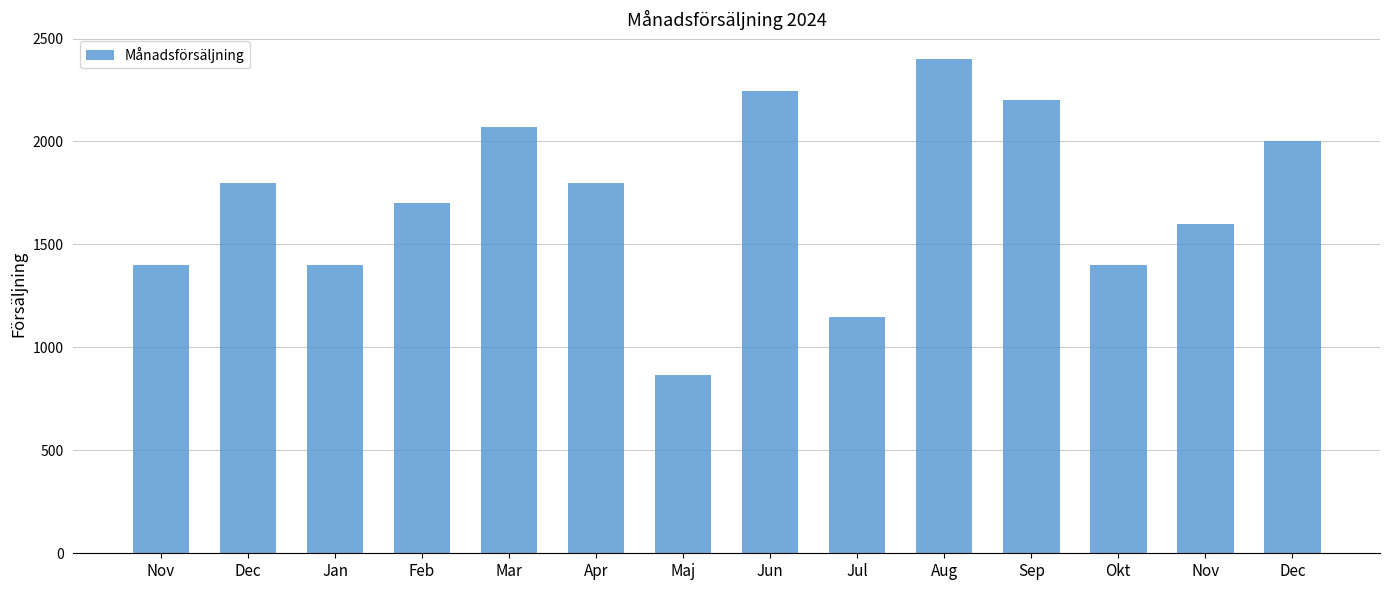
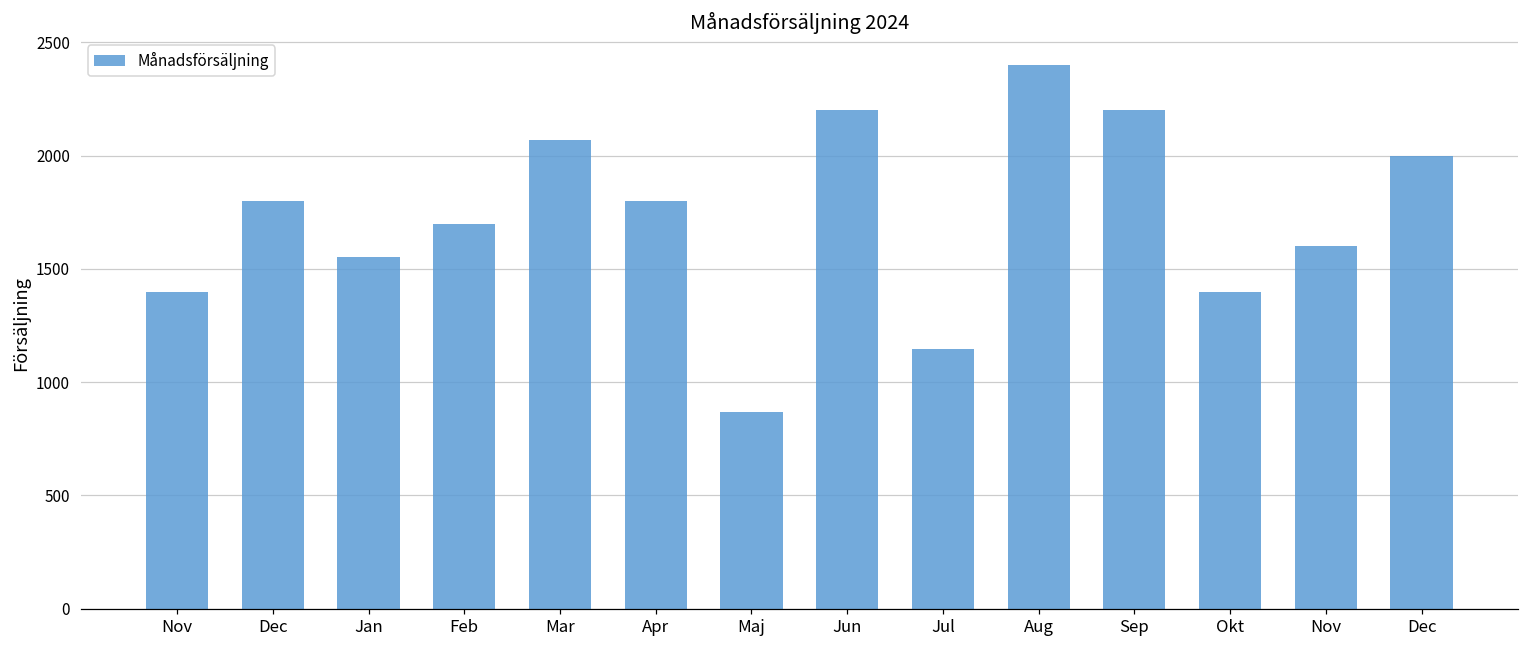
  {
-   "Jan": 1400,
+   "Jan": 1550,
    "Feb": 1700,
    "Mar": 2070,
    "Apr": 1800,
    "Maj": 870,
-   "Jun": 2240,
+   "Jun": 2200,
    "Jul": 1150,
    "Aug": 2400,
    "Sep": 2200,
    "Okt": 1400
  }
